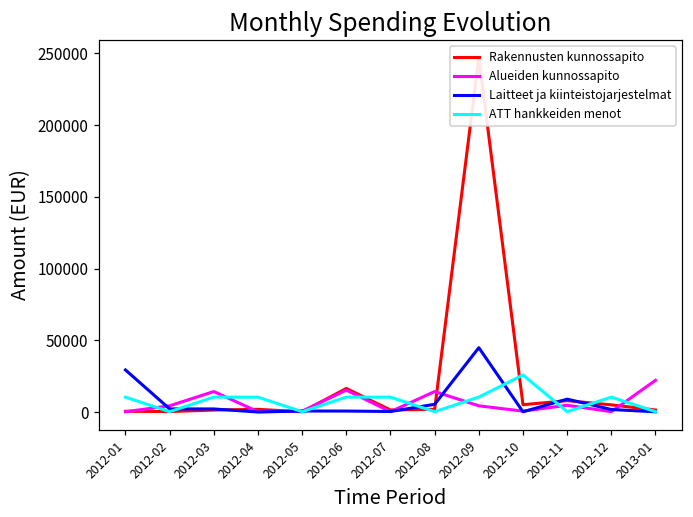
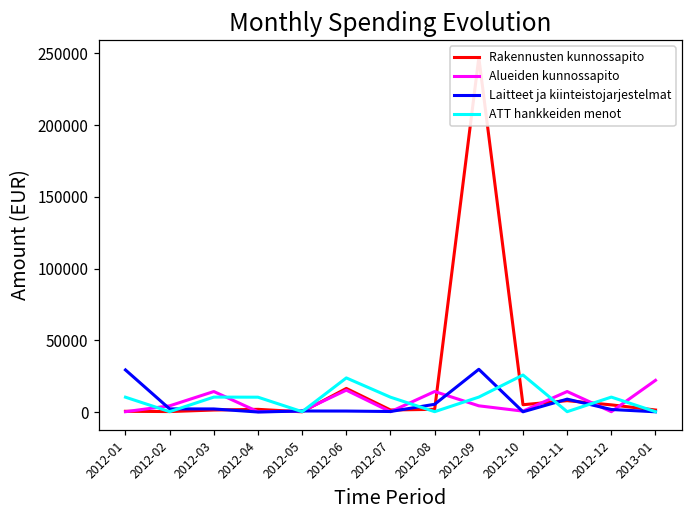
  {
    "Rakennusten kunnossapito": {
      "2012-10": 5000,
      "2012-12": 5000
    },
    "Alueiden kunnossapito": {
      "2012-02": 4000,
      "2012-03": 14000,
      "2012-08": 14000,
      "2012-09": 4000,
-     "2012-11": 5000,
+     "2012-11": 14000,
      "2013-01": 22000
    },
    "Laitteet ja kiinteistojarjestelmat": {
      "2012-01": 29000,
      "2012-06": 1000,
      "2012-08": 5000,
-     "2012-09": 45000
+     "2012-09": 30000
    },
    "ATT hankkeiden menot": {
      "2012-01": 10000,
      "2012-03": 10000,
      "2012-04": 10000,
-     "2012-06": 10000,
+     "2012-06": 24000,
      "2012-07": 10000,
      "2012-09": 10000,
      "2012-10": 26000,
      "2012-11": 0,
      "2012-12": 10000
    }
  }
